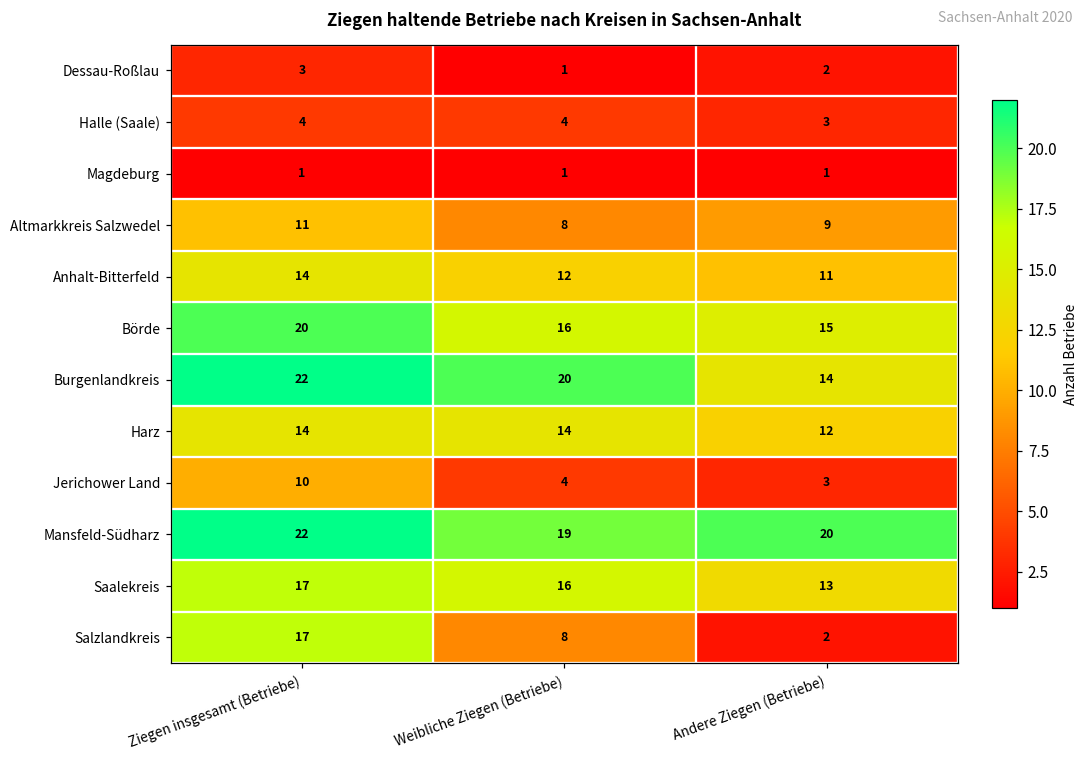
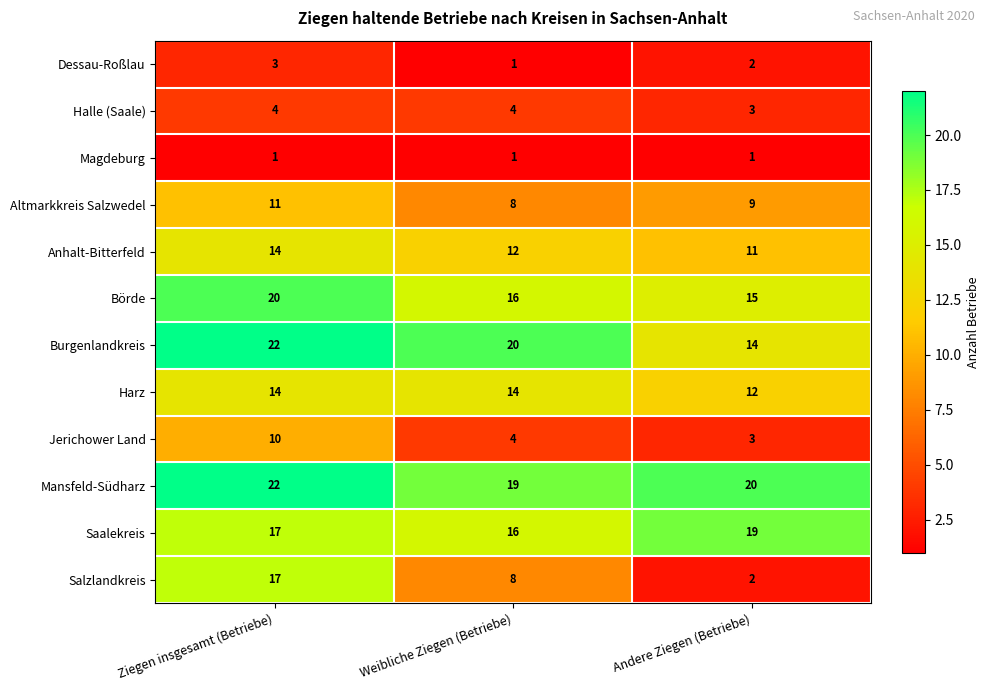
  {
    "Dessau-Roßlau": {
      "Ziegen insgesamt (Betriebe)": 3,
      "Weibliche Ziegen (Betriebe)": 1,
      "Andere Ziegen (Betriebe)": 2
    },
    "Halle (Saale)": {
      "Ziegen insgesamt (Betriebe)": 4,
      "Weibliche Ziegen (Betriebe)": 4,
      "Andere Ziegen (Betriebe)": 3
    },
    "Magdeburg": {
      "Ziegen insgesamt (Betriebe)": 1,
      "Weibliche Ziegen (Betriebe)": 1,
      "Andere Ziegen (Betriebe)": 1
    },
    "Altmarkkreis Salzwedel": {
      "Ziegen insgesamt (Betriebe)": 11,
      "Weibliche Ziegen (Betriebe)": 8,
      "Andere Ziegen (Betriebe)": 9
    },
    "Anhalt-Bitterfeld": {
      "Ziegen insgesamt (Betriebe)": 14,
      "Weibliche Ziegen (Betriebe)": 12,
      "Andere Ziegen (Betriebe)": 11
    },
    "Börde": {
      "Ziegen insgesamt (Betriebe)": 20,
      "Weibliche Ziegen (Betriebe)": 16,
      "Andere Ziegen (Betriebe)": 15
    },
    "Burgenlandkreis": {
      "Ziegen insgesamt (Betriebe)": 22,
      "Weibliche Ziegen (Betriebe)": 20,
      "Andere Ziegen (Betriebe)": 14
    },
    "Harz": {
      "Ziegen insgesamt (Betriebe)": 14,
      "Weibliche Ziegen (Betriebe)": 14,
      "Andere Ziegen (Betriebe)": 12
    },
    "Jerichower Land": {
      "Ziegen insgesamt (Betriebe)": 10,
      "Weibliche Ziegen (Betriebe)": 4,
      "Andere Ziegen (Betriebe)": 3
    },
    "Mansfeld-Südharz": {
      "Ziegen insgesamt (Betriebe)": 22,
      "Weibliche Ziegen (Betriebe)": 19,
      "Andere Ziegen (Betriebe)": 20
    },
    "Saalekreis": {
      "Ziegen insgesamt (Betriebe)": 17,
      "Weibliche Ziegen (Betriebe)": 16,
-     "Andere Ziegen (Betriebe)": 13
+     "Andere Ziegen (Betriebe)": 19
    },
    "Salzlandkreis": {
      "Ziegen insgesamt (Betriebe)": 17,
      "Weibliche Ziegen (Betriebe)": 8,
      "Andere Ziegen (Betriebe)": 2
    }
  }
